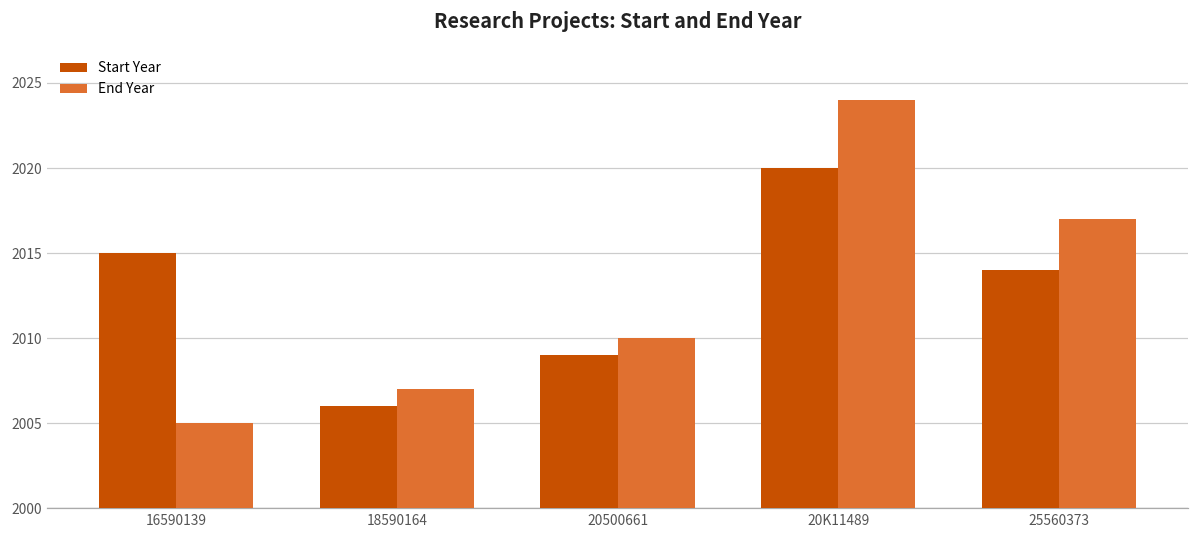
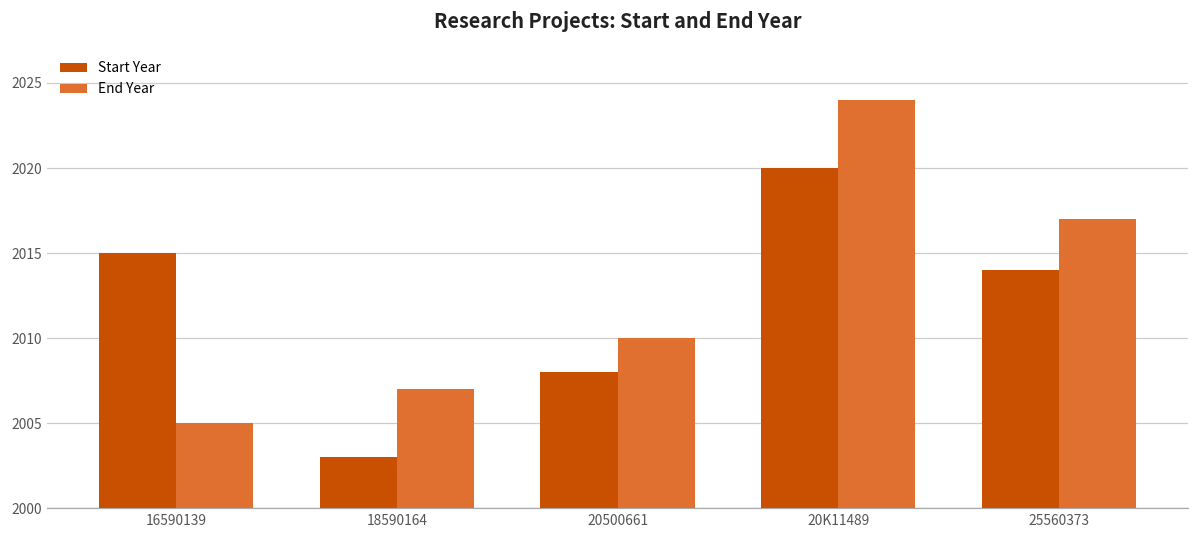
  {
    "Start Year": {
      "16590139": 2015,
-     "18590164": 2006,
-     "20500661": 2009,
+     "18590164": 2003,
+     "20500661": 2008,
      "20K11489": 2020,
      "25560373": 2014
    },
    "End Year": {
      "16590139": 2005,
      "18590164": 2007,
      "20500661": 2010,
      "20K11489": 2024,
      "25560373": 2017
    }
  }
